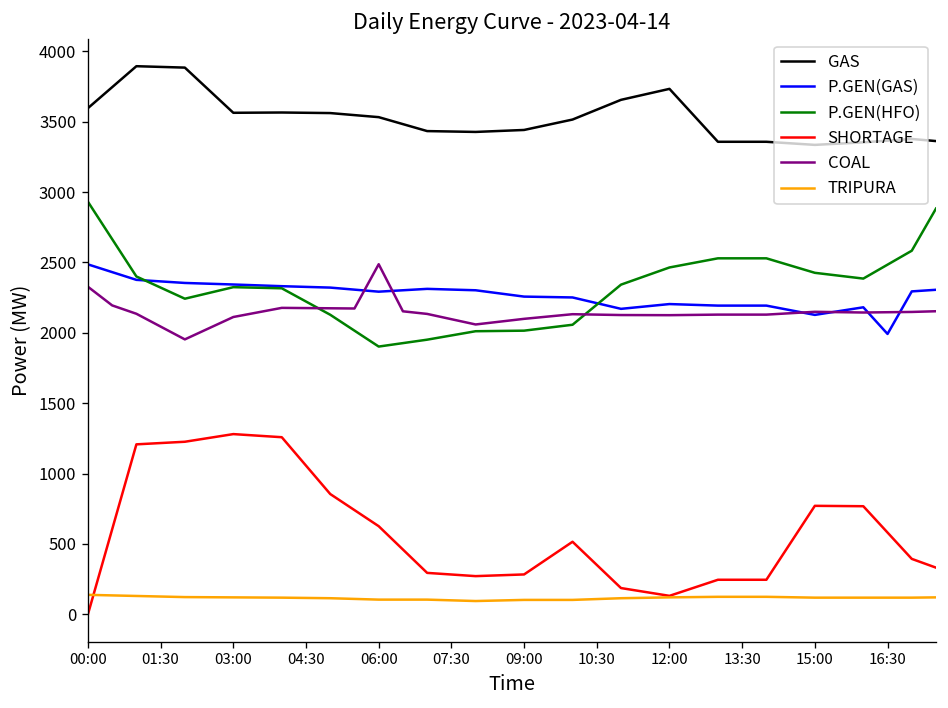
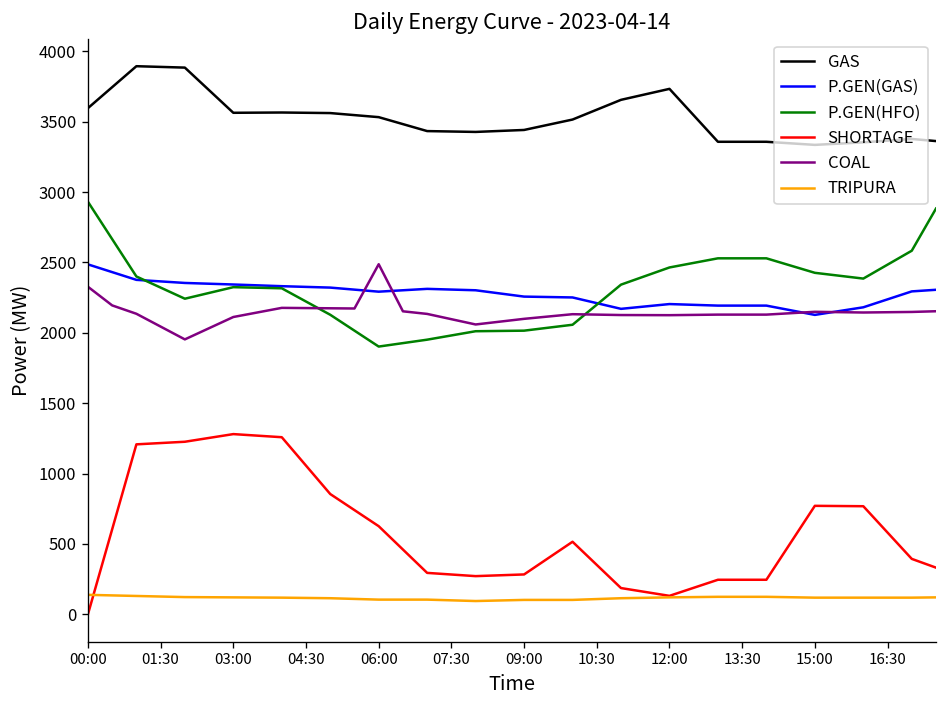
  {
    "GAS": {
      "00:00": 3600,
      "01:30": 3890,
      "03:00": 3560,
      "04:30": 3560,
      "06:00": 3530,
      "07:30": 3430,
      "09:00": 3440,
      "10:30": 3590,
      "12:00": 3730,
      "13:30": 3360
    },
    "P.GEN(GAS)": {
      "00:00": 2490,
      "01:30": 2370,
      "04:30": 2330,
      "06:00": 2290,
      "07:30": 2310,
      "09:00": 2260,
      "12:00": 2200,
      "13:30": 2190,
      "15:00": 2130,
-     "16:30": 1990
+     "16:30": 2240
    },
    "P.GEN(HFO)": {
      "00:00": 2930,
      "01:30": 2320,
      "04:30": 2220,
      "06:00": 1900,
      "07:30": 1980,
      "09:00": 2020,
      "12:00": 2460,
      "13:30": 2530,
      "15:00": 2430,
      "16:30": 2480
    },
    "SHORTAGE": {
      "00:00": 0,
      "01:30": 1220,
      "03:00": 1280,
      "04:30": 1060,
      "06:00": 630,
      "07:30": 280,
      "09:00": 280,
      "10:30": 350,
      "13:30": 250,
      "15:00": 770,
      "16:30": 580
    },
    "COAL": {
      "00:00": 2330,
      "01:30": 2040,
      "03:00": 2110,
      "04:30": 2180,
      "06:00": 2490,
      "07:30": 2100,
      "09:00": 2100,
      "10:30": 2130,
      "12:00": 2130,
      "13:30": 2130,
      "15:00": 2150,
      "16:30": 2150
    },
    "TRIPURA": {
      "00:00": 140,
      "01:30": 130,
      "03:00": 120,
      "04:30": 120,
      "06:00": 100,
      "07:30": 100,
      "09:00": 100,
      "10:30": 110,
      "13:30": 120,
      "15:00": 120,
      "16:30": 120
    }
  }
